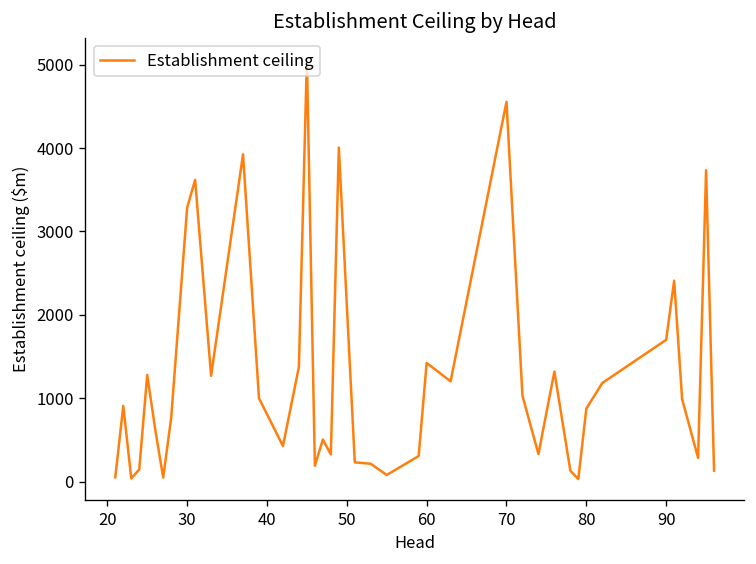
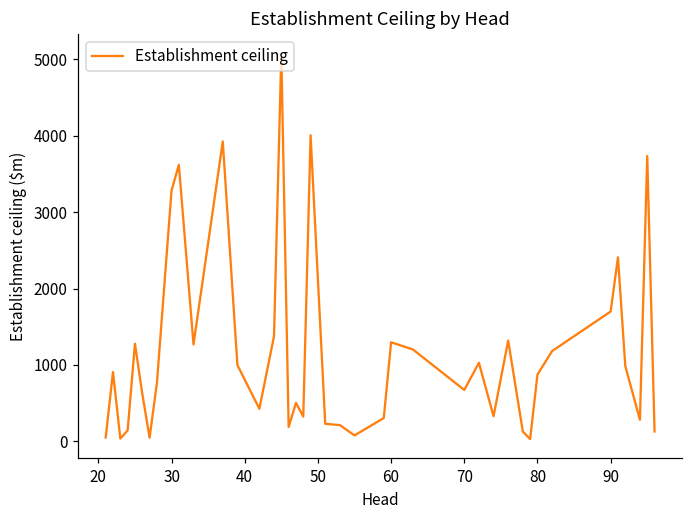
  {
    "30": 3300,
-   "60": 1400,
-   "70": 4600,
+   "60": 1300,
+   "70": 700,
    "80": 900,
    "90": 1700
  }
